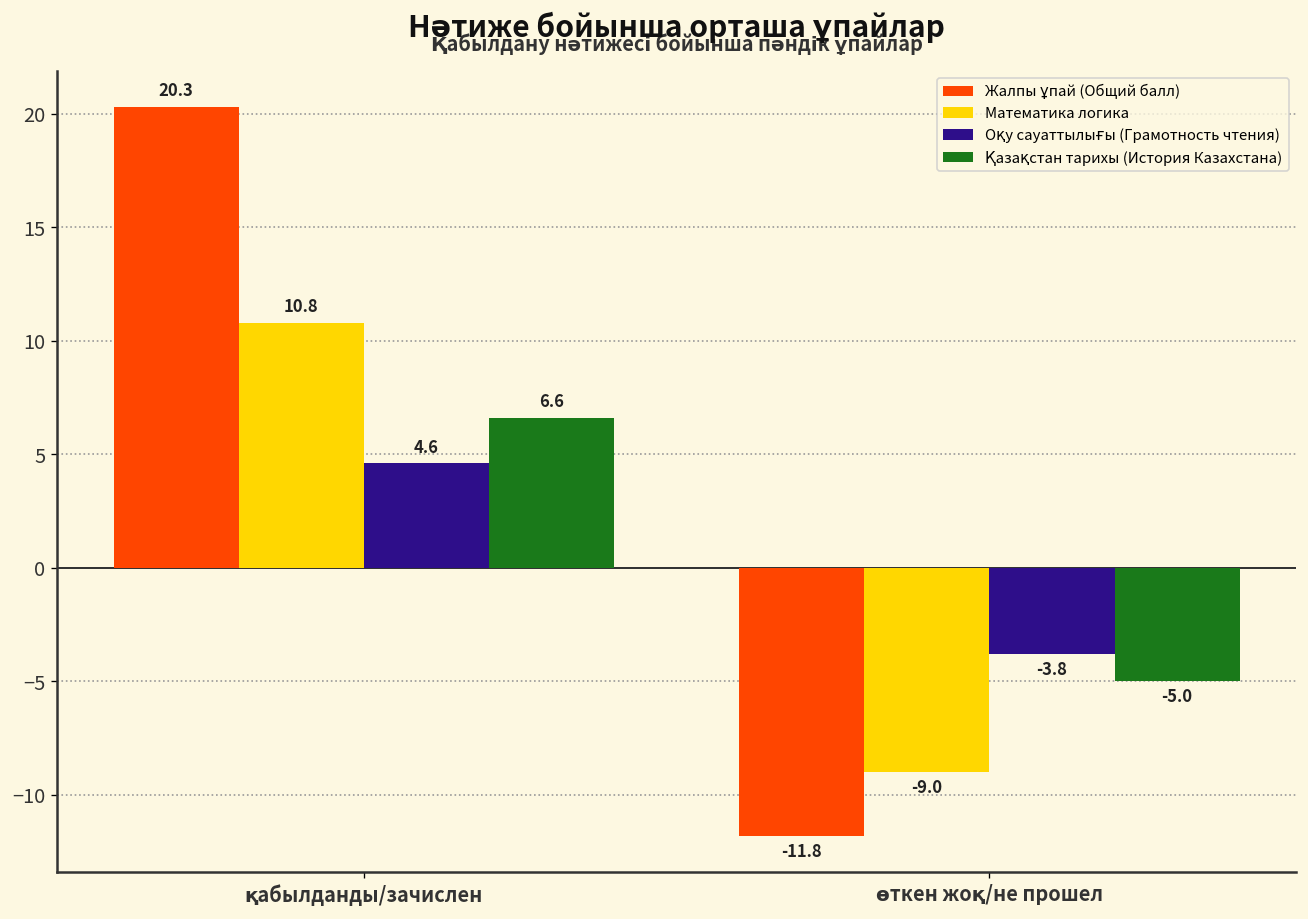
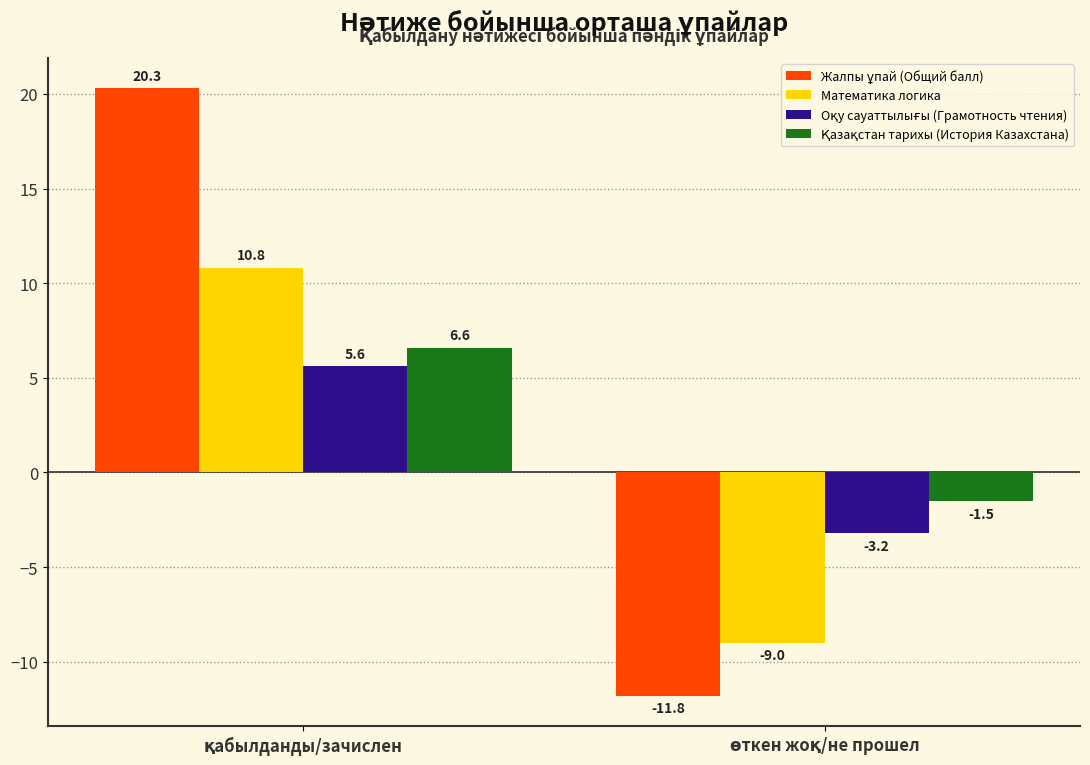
  {
    "Жалпы ұпай (Общий балл)": {
      "қабылданды/зачислен": 20.3,
      "өткен жоқ/не прошел": -11.8
    },
    "Математика логика": {
      "қабылданды/зачислен": 10.8,
      "өткен жоқ/не прошел": -9.0
    },
    "Оқу сауаттылығы (Грамотность чтения)": {
-     "қабылданды/зачислен": 4.6,
-     "өткен жоқ/не прошел": -3.8
+     "қабылданды/зачислен": 5.6,
+     "өткен жоқ/не прошел": -3.2
    },
    "Қазақстан тарихы (История Казахстана)": {
      "қабылданды/зачислен": 6.6,
-     "өткен жоқ/не прошел": -5.0
+     "өткен жоқ/не прошел": -1.5
    }
  }
